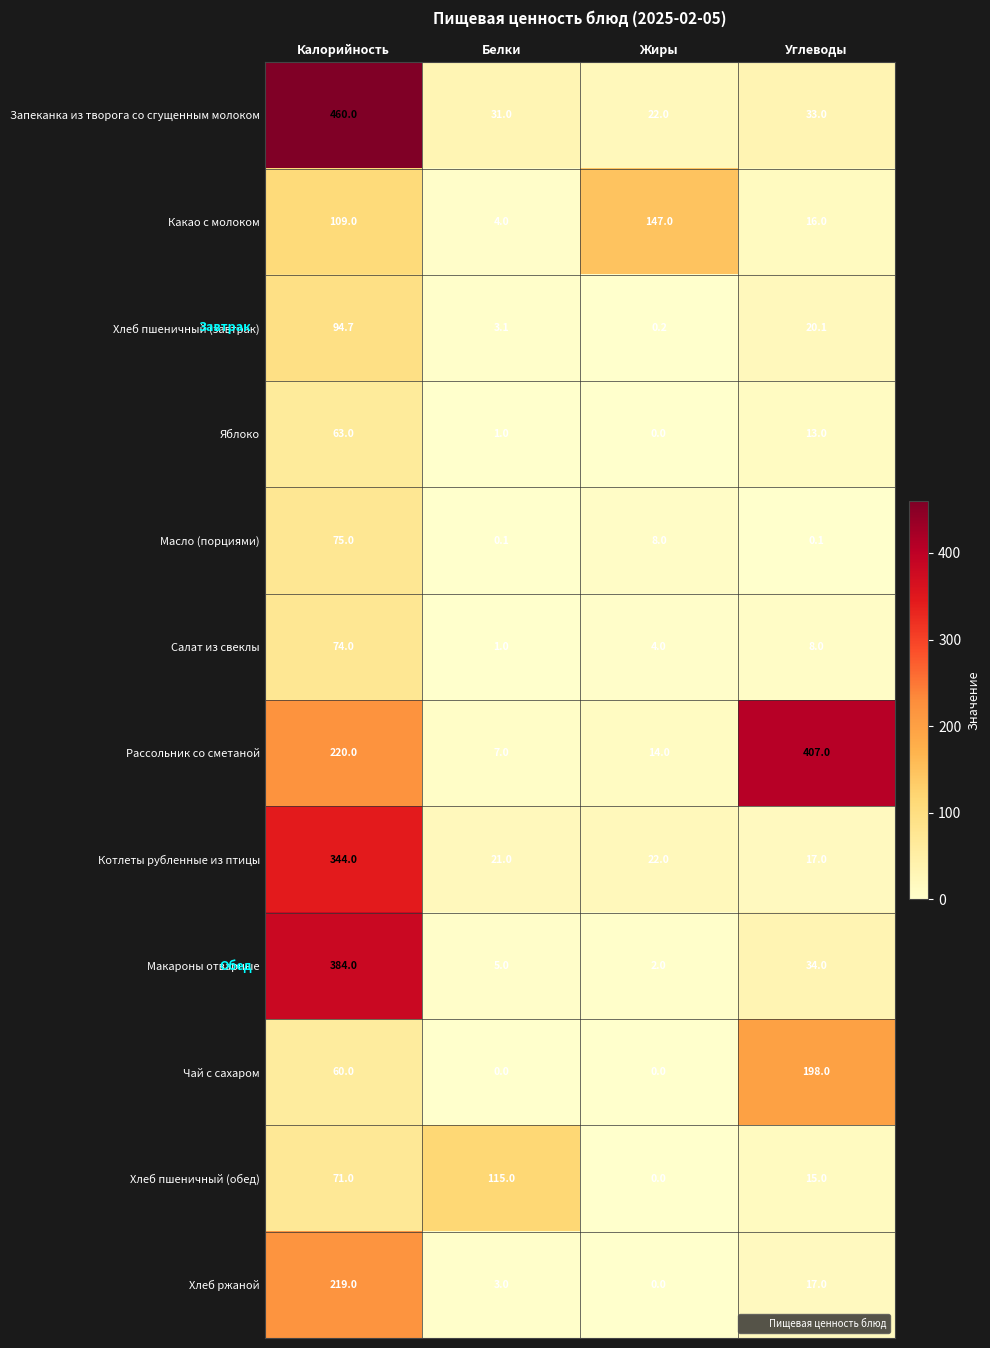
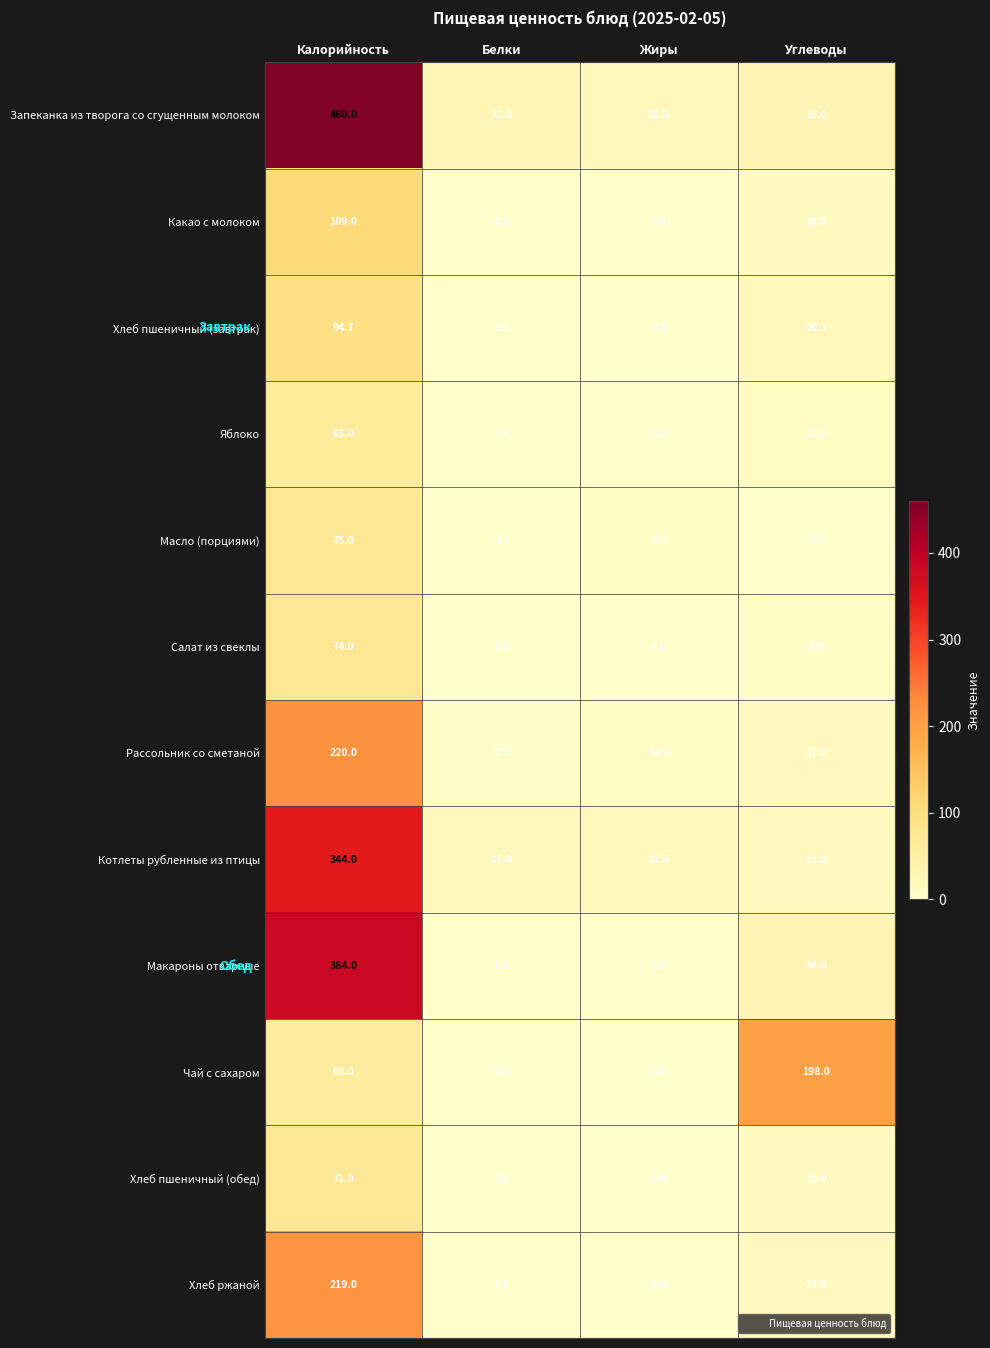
  {
    "Запеканка из творога со сгущенным молоком": {
      "Калорийность": 460.0,
      "Белки": 31.0,
      "Жиры": 22.0,
      "Углеводы": 33.0
    },
    "Какао с молоком": {
      "Калорийность": 109.0,
      "Белки": 4.0,
-     "Жиры": 147.0,
+     "Жиры": 3.0,
      "Углеводы": 16.0
    },
    "Хлеб пшеничный (завтрак)": {
      "Калорийность": 94.7,
      "Белки": 3.1,
      "Жиры": 0.2,
      "Углеводы": 20.1
    },
    "Яблоко": {
      "Калорийность": 63.0,
      "Белки": 1.0,
      "Жиры": 0.0,
      "Углеводы": 13.0
    },
    "Масло (порциями)": {
      "Калорийность": 75.0,
      "Белки": 0.1,
      "Жиры": 8.0,
      "Углеводы": 0.1
    },
    "Салат из свеклы": {
      "Калорийность": 74.0,
      "Белки": 1.0,
      "Жиры": 4.0,
      "Углеводы": 8.0
    },
    "Рассольник со сметаной": {
      "Калорийность": 220.0,
      "Белки": 7.0,
      "Жиры": 14.0,
-     "Углеводы": 407.0
+     "Углеводы": 17.0
    },
    "Котлеты рубленные из птицы": {
      "Калорийность": 344.0,
      "Белки": 21.0,
      "Жиры": 22.0,
      "Углеводы": 17.0
    },
    "Макароны отварные": {
      "Калорийность": 384.0,
      "Белки": 5.0,
      "Жиры": 2.0,
      "Углеводы": 34.0
    },
    "Чай с сахаром": {
      "Калорийность": 60.0,
      "Белки": 0.0,
      "Жиры": 0.0,
      "Углеводы": 198.0
    },
    "Хлеб пшеничный (обед)": {
      "Калорийность": 71.0,
-     "Белки": 115.0,
+     "Белки": 2.0,
      "Жиры": 0.0,
      "Углеводы": 15.0
    },
    "Хлеб ржаной": {
      "Калорийность": 219.0,
      "Белки": 3.0,
      "Жиры": 0.0,
      "Углеводы": 17.0
    }
  }
